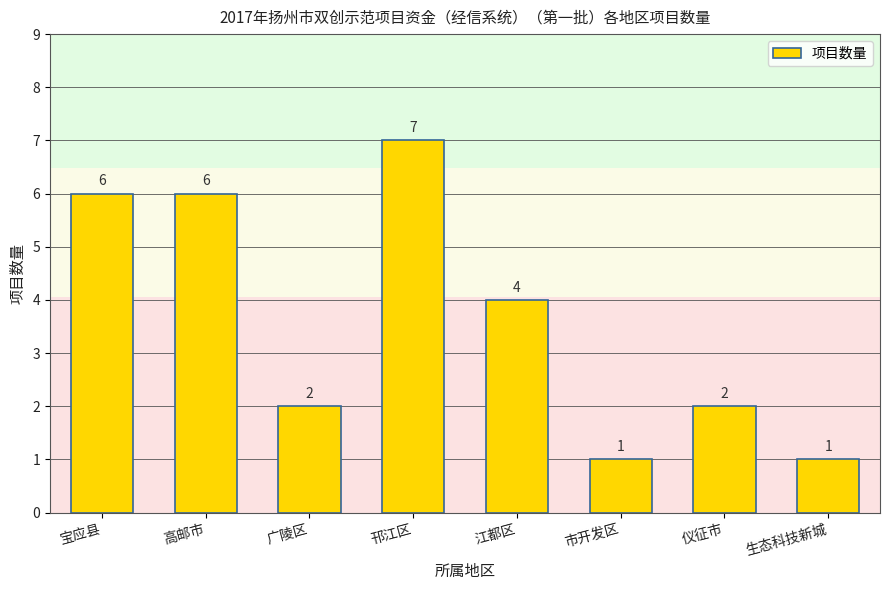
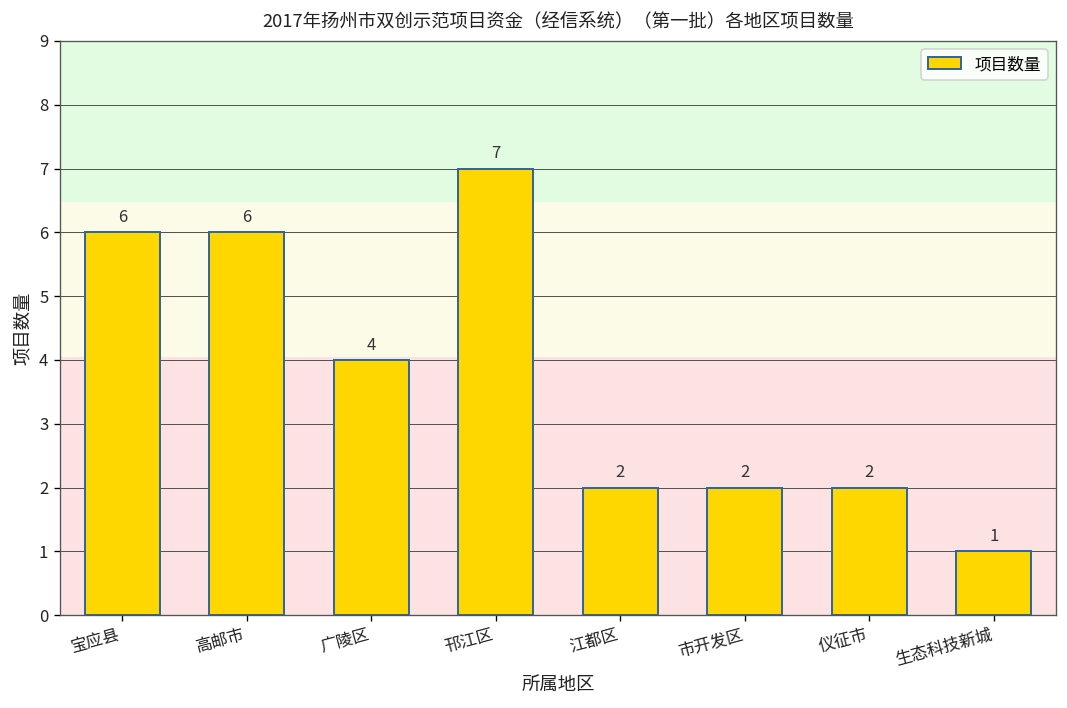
  {
    "宝应县": 6,
    "高邮市": 6,
-   "广陵区": 2,
+   "广陵区": 4,
    "邗江区": 7,
-   "江都区": 4,
-   "市开发区": 1,
+   "江都区": 2,
+   "市开发区": 2,
    "仪征市": 2,
    "生态科技新城": 1
  }
